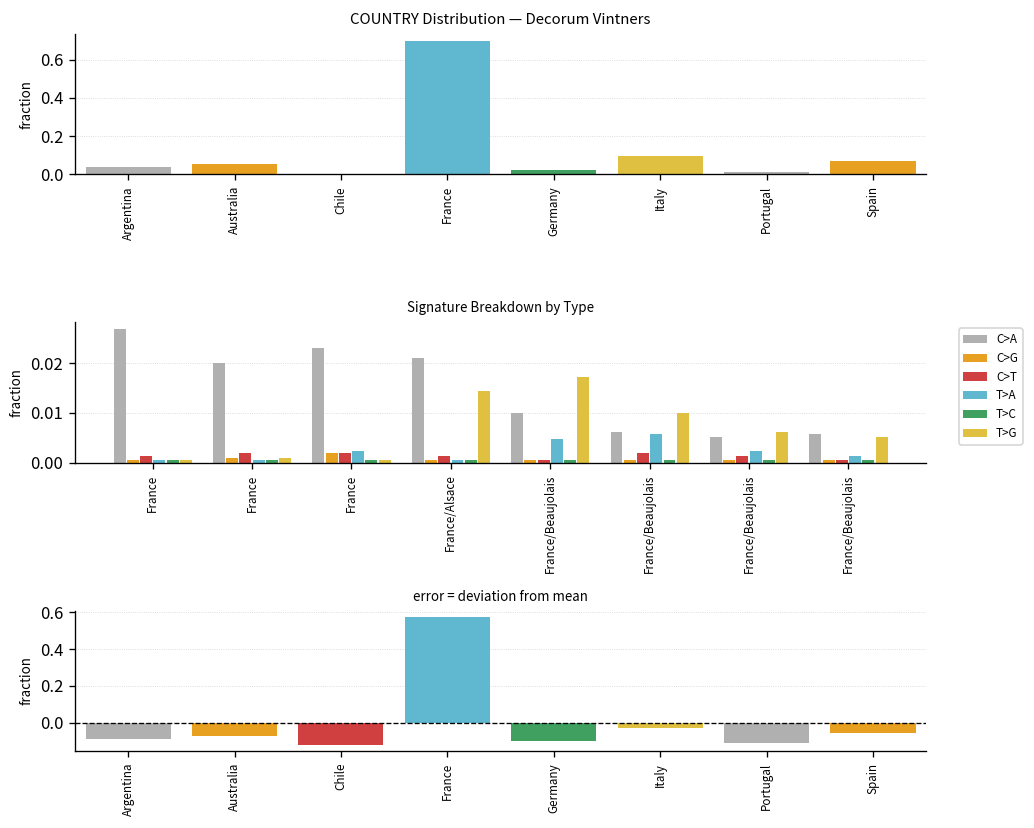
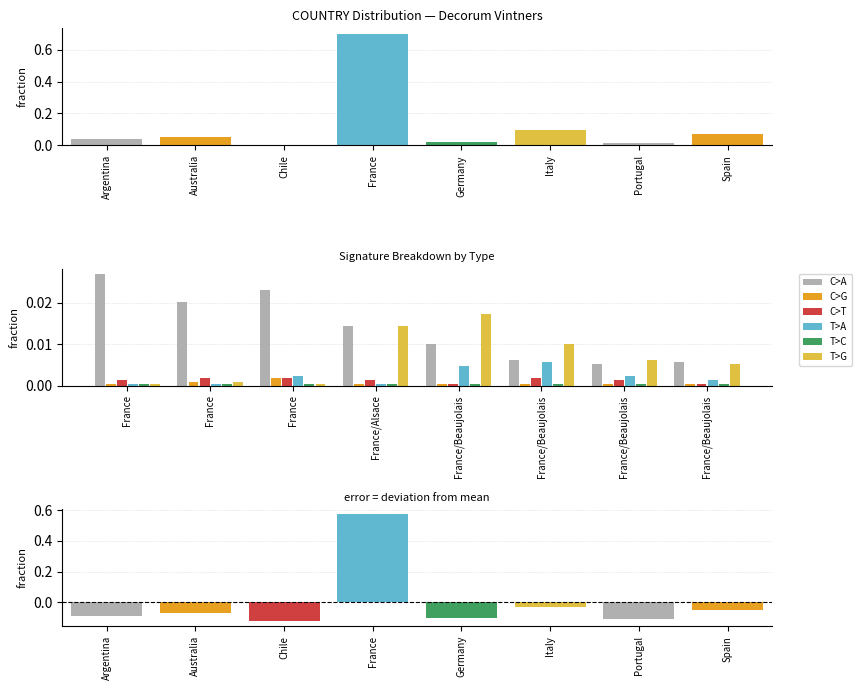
  {
    "COUNTRY Distribution — Decorum Vintners": {
      "Argentina": 0.04,
      "Australia": 0.05,
      "France": 0.70,
      "Germany": 0.02,
      "Italy": 0.10,
      "Spain": 0.07
    },
    "Signature Breakdown by Type": {
      "C>A": {
-       "France/Alsace": 0.021
+       "France/Alsace": 0.014
      },
      "C>T": {
        "France/Alsace": 0.001
      }
    },
    "error = deviation from mean": {
      "Argentina": -0.09,
      "Australia": -0.07,
      "Chile": -0.12,
      "France": 0.57,
      "Germany": -0.10,
      "Italy": -0.03,
      "Portugal": -0.11,
      "Spain": -0.05
    }
  }
